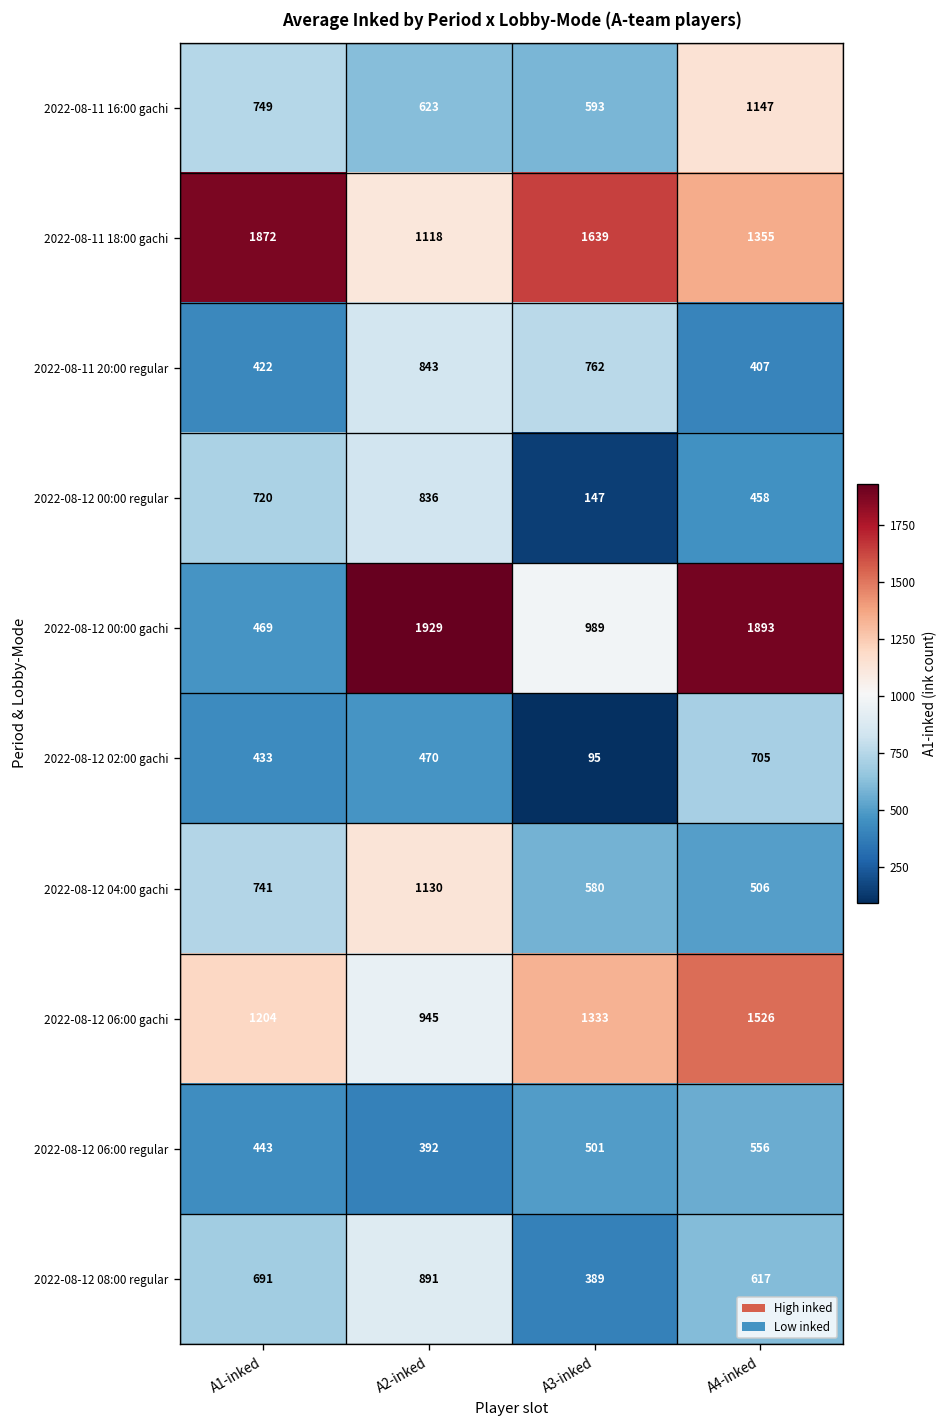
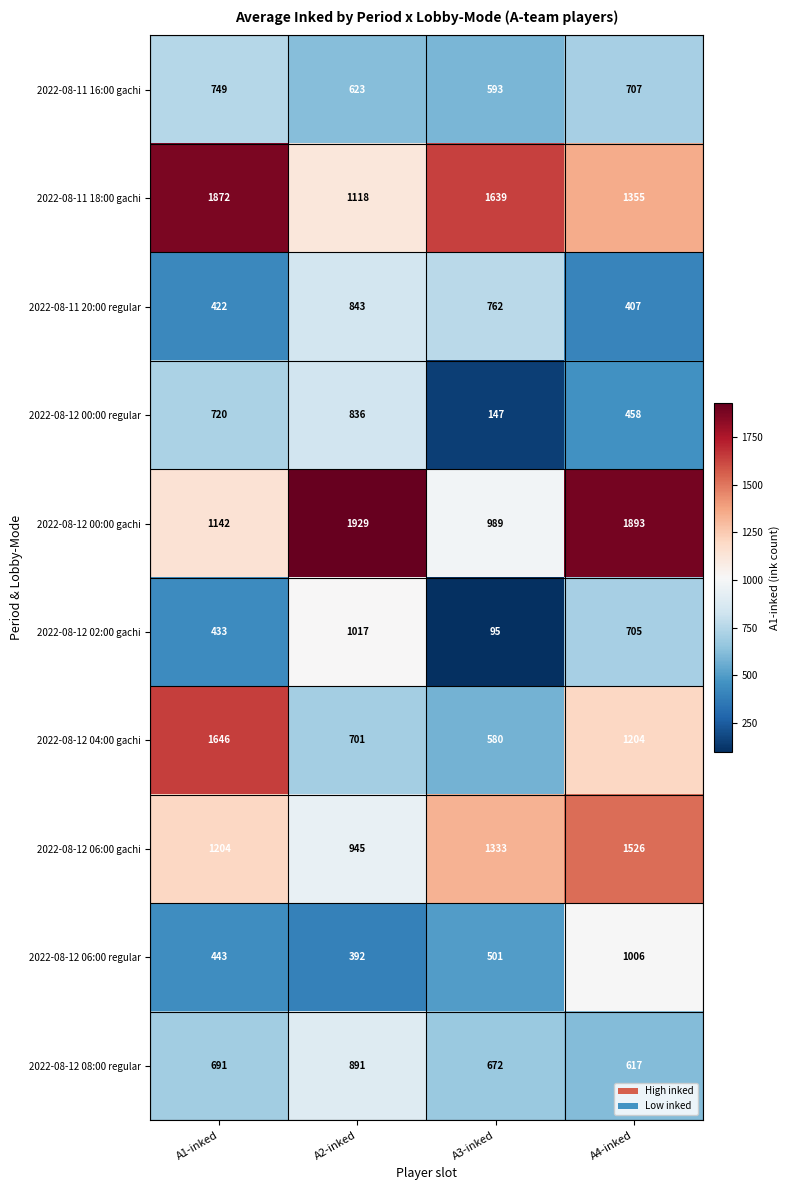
  {
    "2022-08-11 16:00 gachi": {
      "A1-inked": 749,
      "A2-inked": 623,
      "A3-inked": 593,
-     "A4-inked": 1147
+     "A4-inked": 707
    },
    "2022-08-11 18:00 gachi": {
      "A1-inked": 1872,
      "A2-inked": 1118,
      "A3-inked": 1639,
      "A4-inked": 1355
    },
    "2022-08-11 20:00 regular": {
      "A1-inked": 422,
      "A2-inked": 843,
      "A3-inked": 762,
      "A4-inked": 407
    },
    "2022-08-12 00:00 regular": {
      "A1-inked": 720,
      "A2-inked": 836,
      "A3-inked": 147,
      "A4-inked": 458
    },
    "2022-08-12 00:00 gachi": {
-     "A1-inked": 469,
+     "A1-inked": 1142,
      "A2-inked": 1929,
      "A3-inked": 989,
      "A4-inked": 1893
    },
    "2022-08-12 02:00 gachi": {
      "A1-inked": 433,
-     "A2-inked": 470,
+     "A2-inked": 1017,
      "A3-inked": 95,
      "A4-inked": 705
    },
    "2022-08-12 04:00 gachi": {
-     "A1-inked": 741,
-     "A2-inked": 1130,
+     "A1-inked": 1646,
+     "A2-inked": 701,
      "A3-inked": 580,
-     "A4-inked": 506
+     "A4-inked": 1204
    },
    "2022-08-12 06:00 gachi": {
      "A1-inked": 1204,
      "A2-inked": 945,
      "A3-inked": 1333,
      "A4-inked": 1526
    },
    "2022-08-12 06:00 regular": {
      "A1-inked": 443,
      "A2-inked": 392,
      "A3-inked": 501,
-     "A4-inked": 556
+     "A4-inked": 1006
    },
    "2022-08-12 08:00 regular": {
      "A1-inked": 691,
      "A2-inked": 891,
-     "A3-inked": 389,
+     "A3-inked": 672,
      "A4-inked": 617
    }
  }
